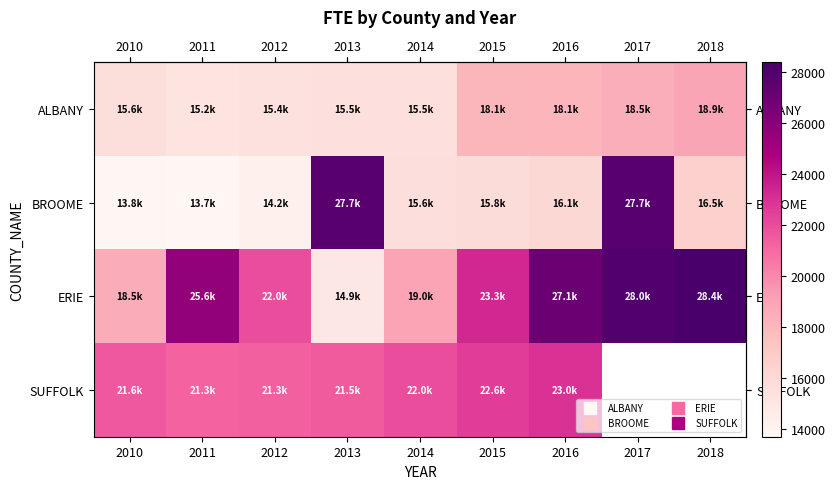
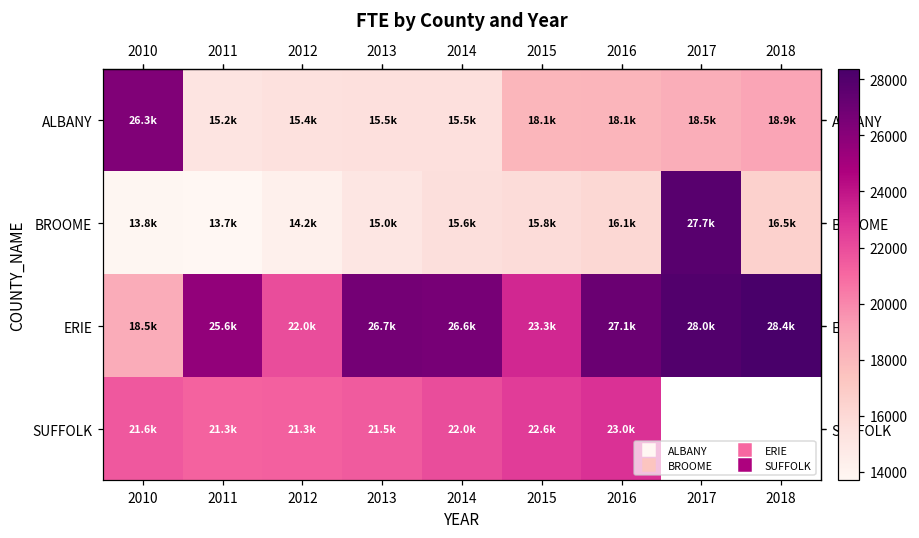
  {
    "ALBANY": {
-     "2010": "15.6k",
+     "2010": "26.3k",
      "2011": "15.2k",
      "2012": "15.4k",
      "2013": "15.5k",
      "2014": "15.5k",
      "2015": "18.1k",
      "2016": "18.1k",
      "2017": "18.5k",
      "2018": "18.9k"
    },
    "BROOME": {
      "2010": "13.8k",
      "2011": "13.7k",
      "2012": "14.2k",
-     "2013": "27.7k",
+     "2013": "15.0k",
      "2014": "15.6k",
      "2015": "15.8k",
      "2016": "16.1k",
      "2017": "27.7k",
      "2018": "16.5k"
    },
    "ERIE": {
      "2010": "18.5k",
      "2011": "25.6k",
      "2012": "22.0k",
-     "2013": "14.9k",
-     "2014": "19.0k",
+     "2013": "26.7k",
+     "2014": "26.6k",
      "2015": "23.3k",
      "2016": "27.1k",
      "2017": "28.0k",
      "2018": "28.4k"
    },
    "SUFFOLK": {
      "2010": "21.6k",
      "2011": "21.3k",
      "2012": "21.3k",
      "2013": "21.5k",
      "2014": "22.0k",
      "2015": "22.6k",
      "2016": "23.0k"
    }
  }
